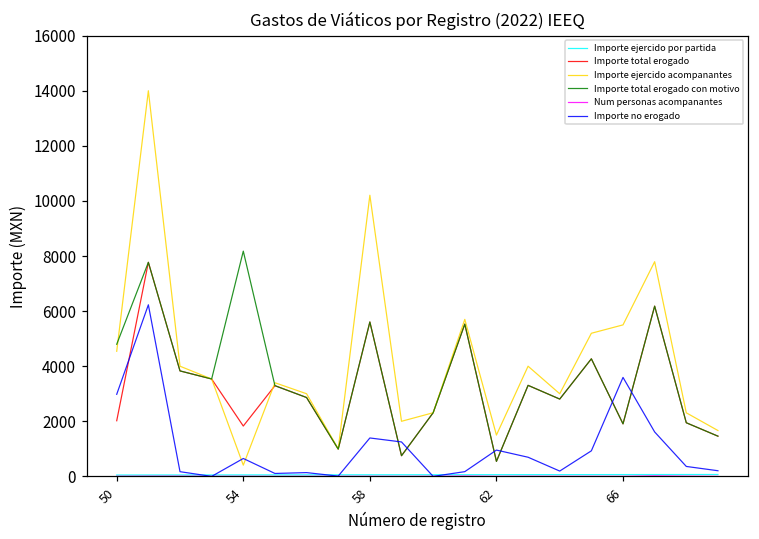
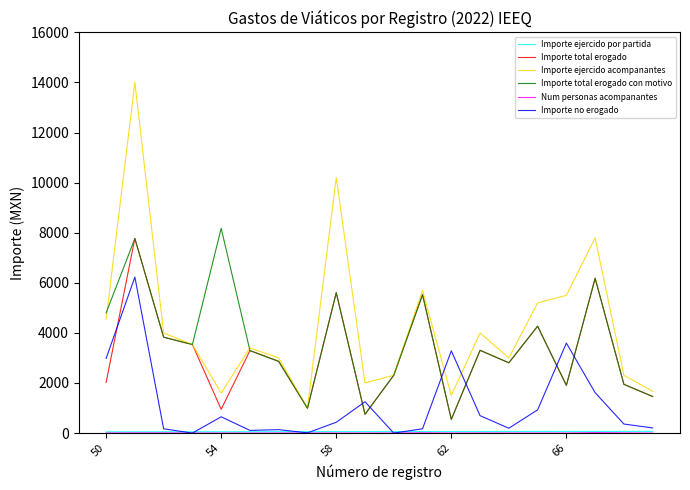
  {
    "Importe total erogado": {
      "50": 2000,
-     "54": 1800
+     "54": 1000
    },
    "Importe ejercido acompanantes": {
      "50": 4500,
-     "54": 400,
+     "54": 1600,
      "58": 10200,
      "62": 1500,
      "66": 5500
    },
    "Importe total erogado con motivo": {
      "50": 4800,
      "54": 8200
    },
    "Importe no erogado": {
      "50": 3000,
      "54": 700,
-     "58": 1400,
-     "62": 1000,
+     "58": 400,
+     "62": 3300,
      "66": 3600
    }
  }
